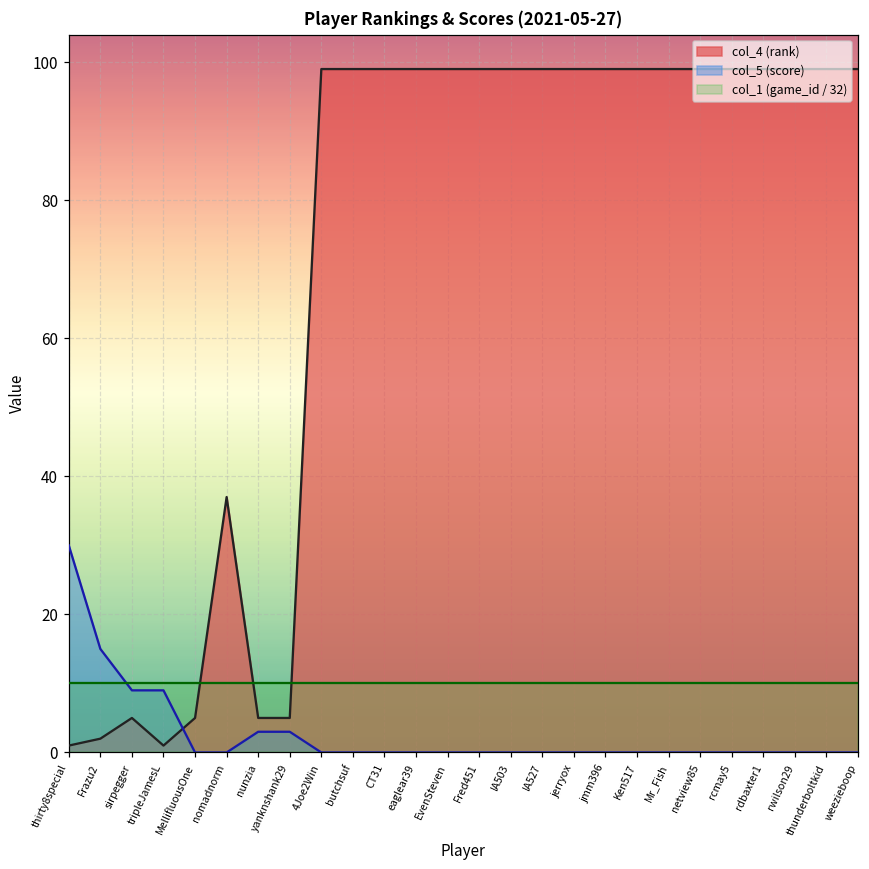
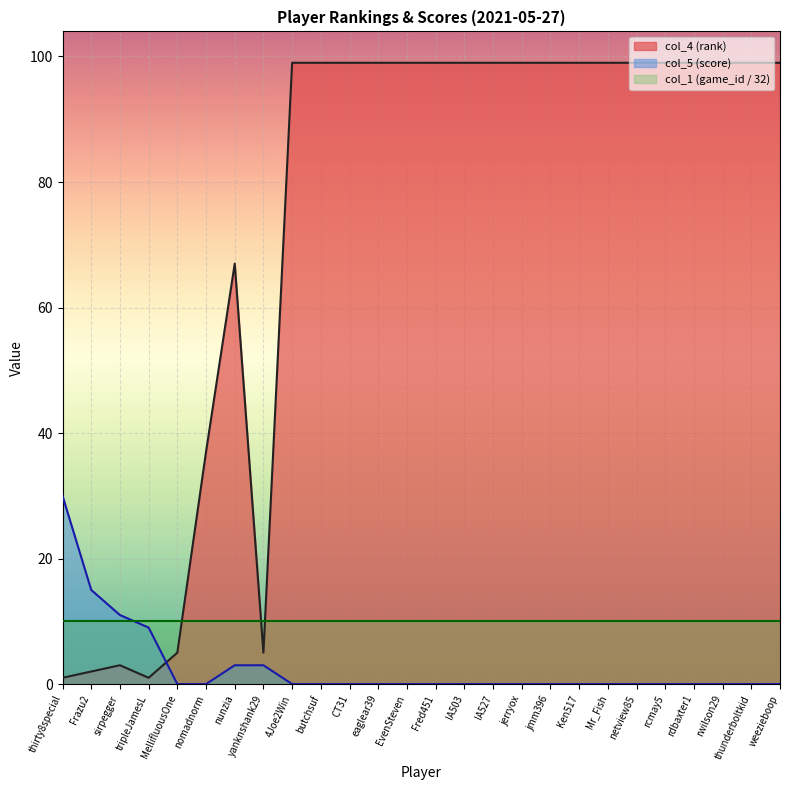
  {
    "col_4 (rank)": {
      "thirty8special": 1,
      "Frazu2": 2,
-     "sirpegger": 5,
+     "sirpegger": 3,
      "tripleJamesL": 1,
      "MellifluousOne": 5,
      "nomadnorm": 37,
-     "nunzia": 5,
+     "nunzia": 67,
      "yanknshank29": 5,
      "4Joe2Win": 99,
      "butchsuf": 99,
      "CT31": 99,
      "eaglear39": 99,
      "EvenSteven": 99,
      "Fred451": 99,
      "IA503": 99,
      "IA527": 99,
      "jerryox": 99,
      "jmm396": 99,
      "Ken517": 99,
      "Mr_Fish": 99,
      "weezieboop": 99
    },
    "col_5 (score)": {
      "thirty8special": 30,
      "Frazu2": 15,
-     "sirpegger": 9,
+     "sirpegger": 11,
      "tripleJamesL": 9,
      "MellifluousOne": 0,
      "nomadnorm": 0,
      "nunzia": 3,
      "yanknshank29": 3,
      "4Joe2Win": 0,
      "butchsuf": 0,
      "CT31": 0,
      "eaglear39": 0,
      "EvenSteven": 0,
      "Fred451": 0,
      "IA503": 0,
      "IA527": 0,
      "jerryox": 0,
      "jmm396": 0,
      "Ken517": 0,
      "Mr_Fish": 0,
      "netview85": 0,
      "rcmay5": 0,
      "rdbaxter1": 0,
      "rwilson29": 0,
      "thunderboltkid": 0,
      "weezieboop": 0
    },
    "col_1 (game_id / 32)": {
      "thirty8special": 10,
      "Frazu2": 10,
      "sirpegger": 10,
      "tripleJamesL": 10,
      "MellifluousOne": 10,
      "nomadnorm": 10,
      "nunzia": 10,
      "yanknshank29": 10,
      "4Joe2Win": 10,
      "butchsuf": 10,
      "CT31": 10,
      "eaglear39": 10,
      "EvenSteven": 10,
      "Fred451": 10,
      "IA503": 10,
      "IA527": 10,
      "jerryox": 10,
      "jmm396": 10,
      "Ken517": 10,
      "Mr_Fish": 10,
      "netview85": 10,
      "rcmay5": 10,
      "rdbaxter1": 10,
      "rwilson29": 10,
      "thunderboltkid": 10,
      "weezieboop": 10
    }
  }
